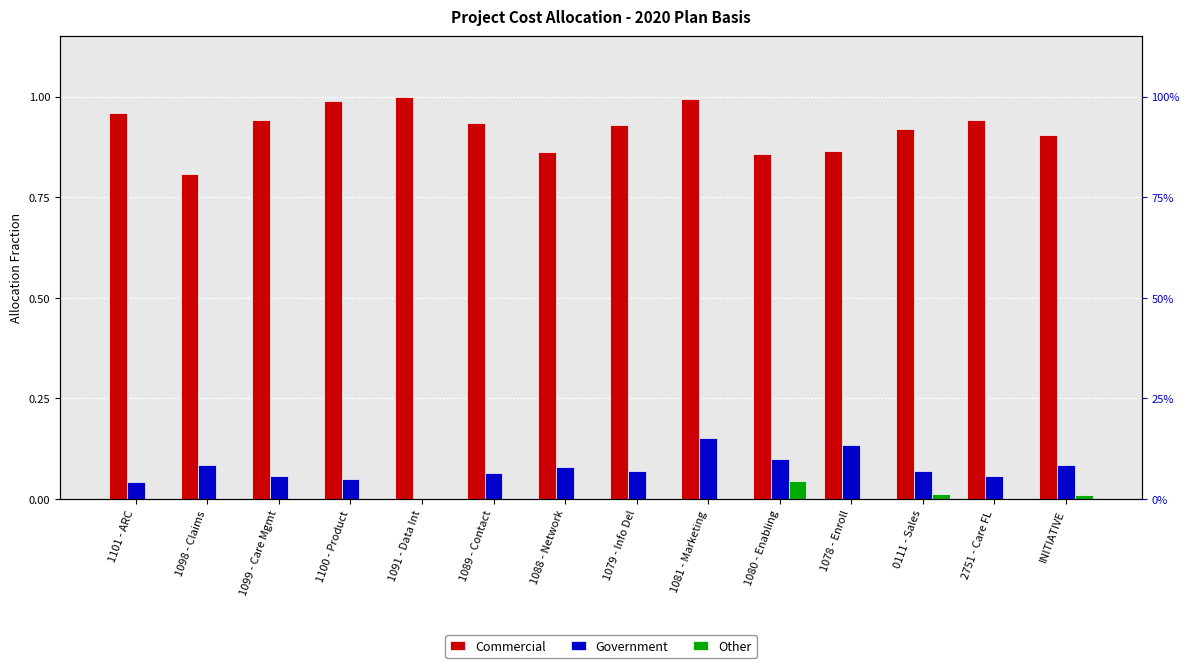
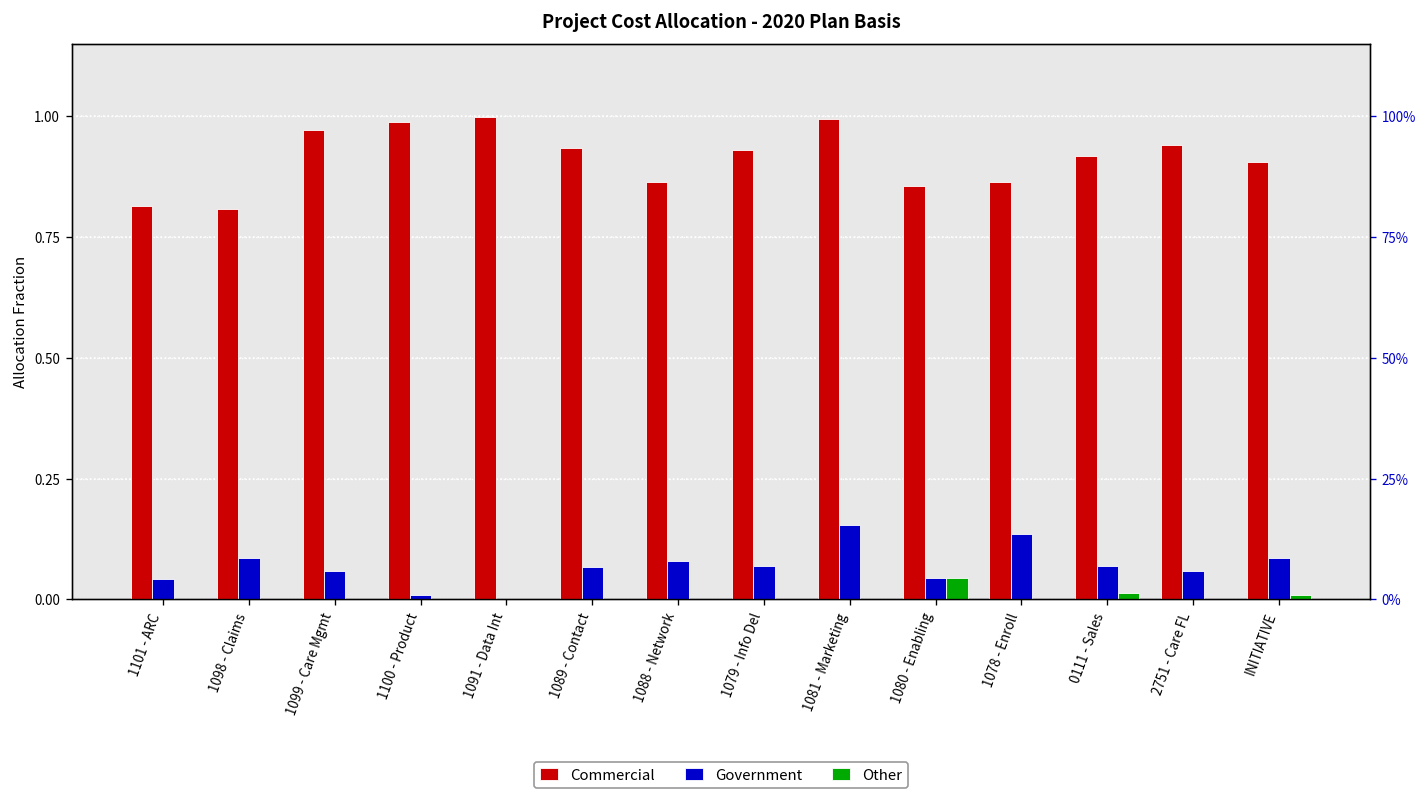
  {
    "Commercial": {
-     "1101 - ARC": 0.96,
+     "1101 - ARC": 0.82,
      "1098 - Claims": 0.81,
-     "1099 - Care Mgmt": 0.94,
+     "1099 - Care Mgmt": 0.97,
      "1100 - Product": 0.99,
      "1091 - Data Int": 1.00,
      "1089 - Contact": 0.93,
      "1088 - Network": 0.86,
      "1079 - Info Del": 0.93,
      "1081 - Marketing": 0.99,
      "1080 - Enabling": 0.86,
      "1078 - Enroll": 0.86,
      "0111 - Sales": 0.92,
      "2751 - Care FL": 0.94,
      "INITIATIVE": 0.90
    },
    "Government": {
      "1101 - ARC": 0.04,
      "1098 - Claims": 0.09,
      "1099 - Care Mgmt": 0.06,
-     "1100 - Product": 0.05,
+     "1100 - Product": 0.01,
      "1091 - Data Int": 0.00,
      "1089 - Contact": 0.07,
      "1088 - Network": 0.08,
      "1079 - Info Del": 0.07,
      "1081 - Marketing": 0.15,
-     "1080 - Enabling": 0.10,
+     "1080 - Enabling": 0.04,
      "1078 - Enroll": 0.14,
      "0111 - Sales": 0.07,
      "2751 - Care FL": 0.06,
      "INITIATIVE": 0.09
    },
    "Other": {
      "1089 - Contact": 0.00,
      "1080 - Enabling": 0.04,
      "0111 - Sales": 0.01,
      "INITIATIVE": 0.01
    }
  }
